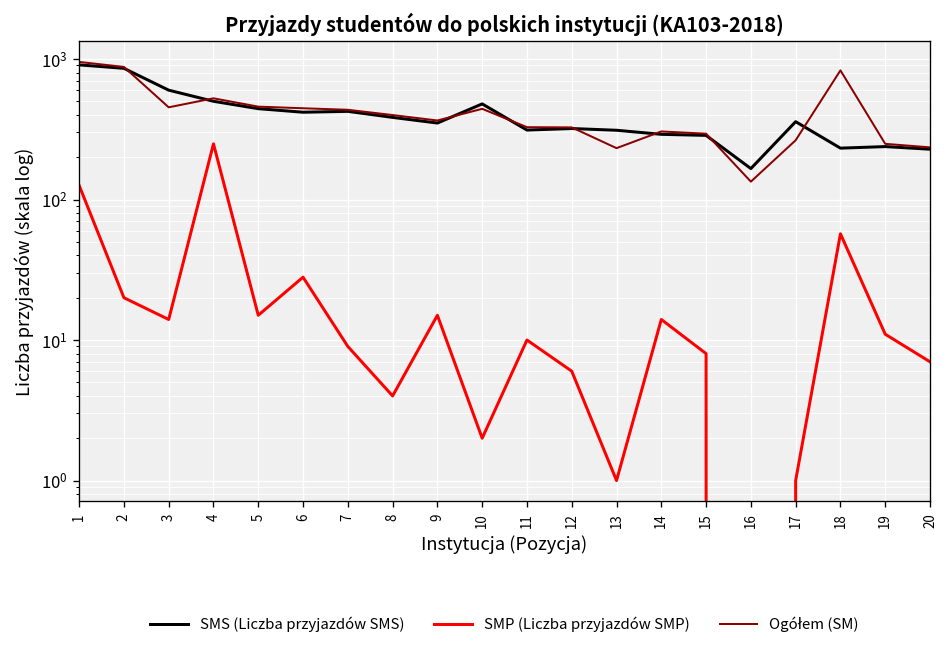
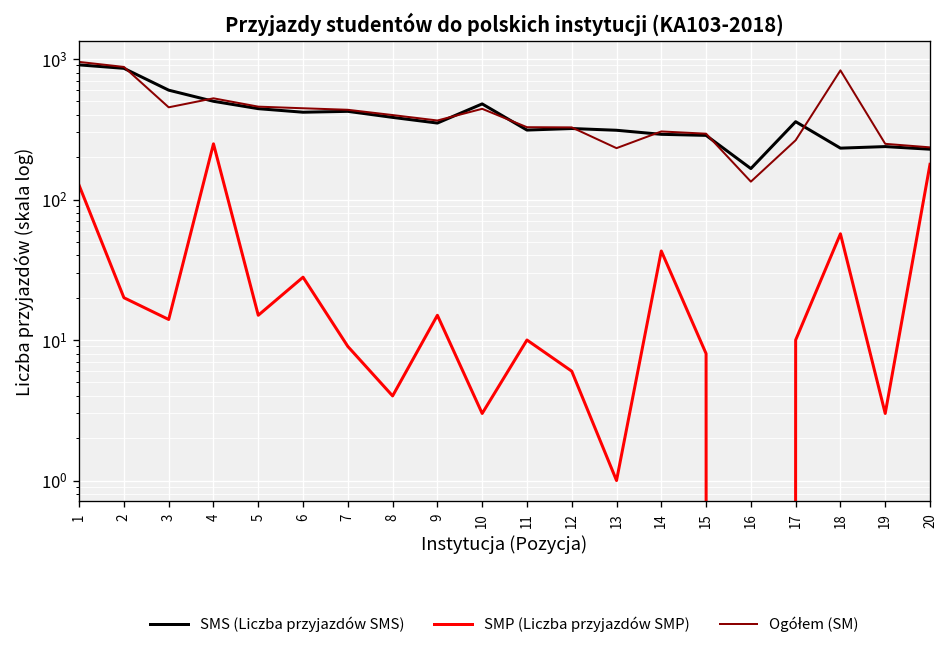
  {
    "SMS (Liczba przyjazdów SMS)": {
      "3": 600,
      "6": 420,
      "10": 480,
      "13": 310,
      "16": 170,
      "17": 360,
      "18": 230
    },
    "SMP (Liczba przyjazdów SMP)": {
      "1": 130,
      "2": 20,
      "3": 14,
      "4": 250,
      "5": 15,
      "6": 28,
      "7": 9,
      "8": 4,
      "9": 15,
-     "10": 2,
+     "10": 3,
      "11": 10,
      "12": 6,
      "13": 1,
-     "14": 14,
+     "14": 43,
      "15": 8,
-     "17": 1,
+     "17": 10,
      "18": 60,
-     "19": 11,
-     "20": 7
+     "19": 3,
+     "20": 180
    },
    "Ogółem (SM)": {
      "3": 450,
      "6": 450,
      "10": 440,
      "13": 230,
      "16": 130,
      "17": 260,
      "18": 800
    }
  }
